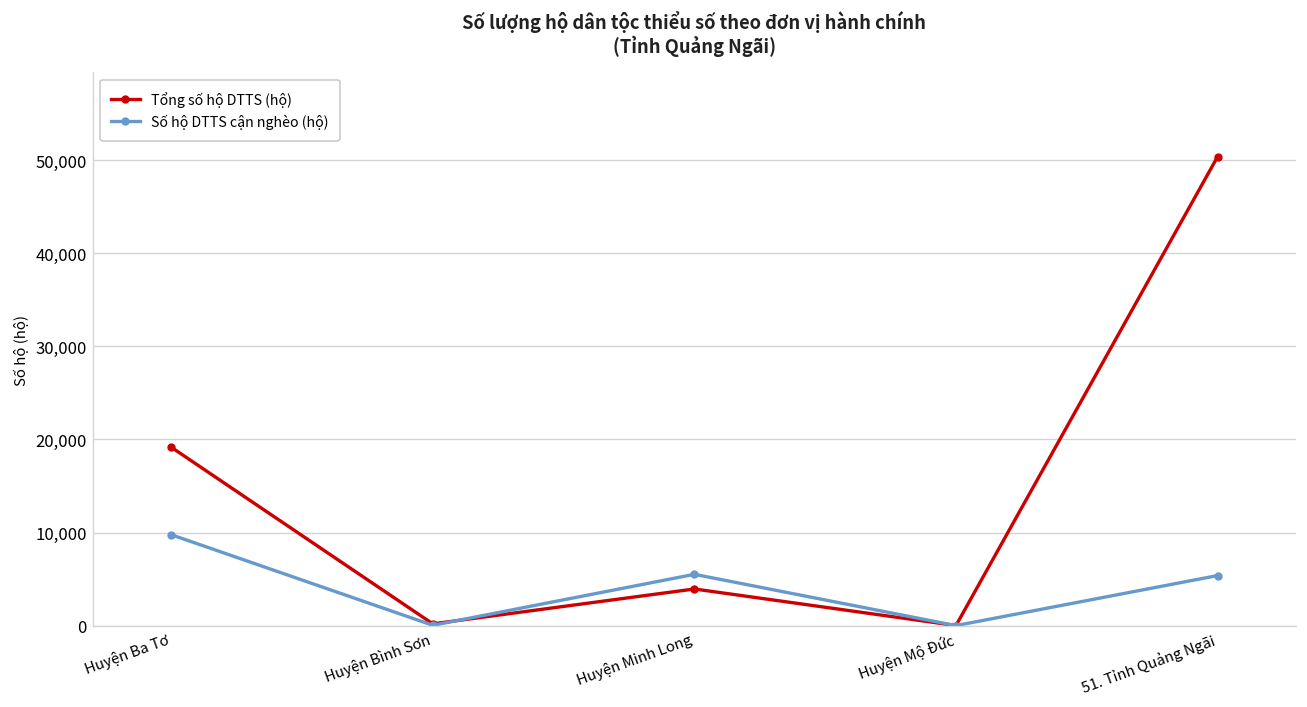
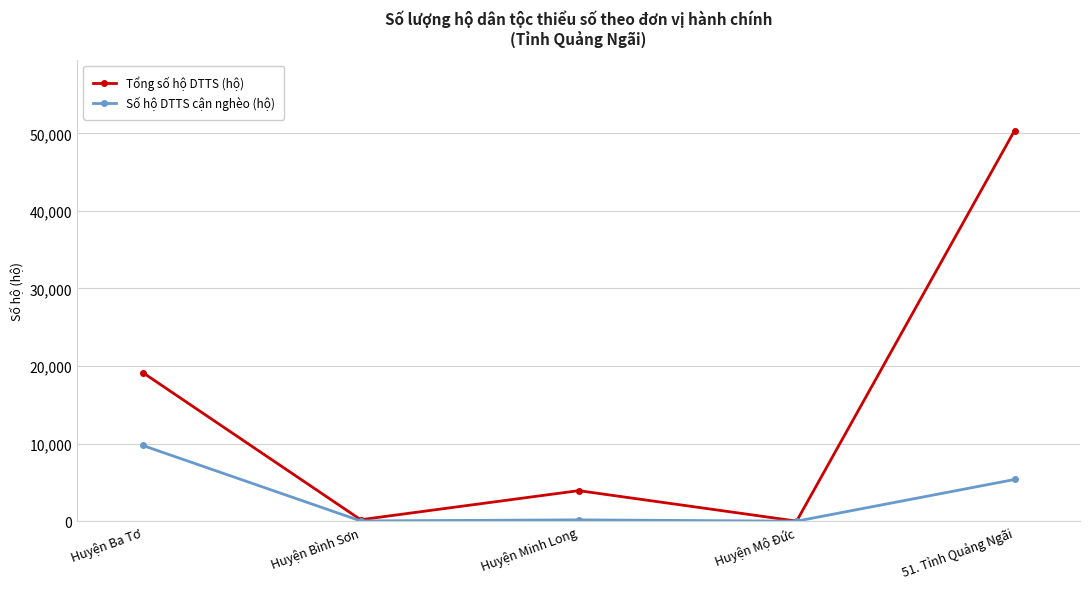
  {
    "Tổng số hộ DTTS (hộ)": {
      "Huyện Ba Tơ": "19,000",
      "Huyện Minh Long": "4,000",
      "51. Tỉnh Quảng Ngãi": "50,000"
    },
    "Số hộ DTTS cận nghèo (hộ)": {
      "Huyện Ba Tơ": "10,000",
-     "Huyện Minh Long": "6,000",
+     "Huyện Minh Long": "0",
      "51. Tỉnh Quảng Ngãi": "5,000"
    }
  }
